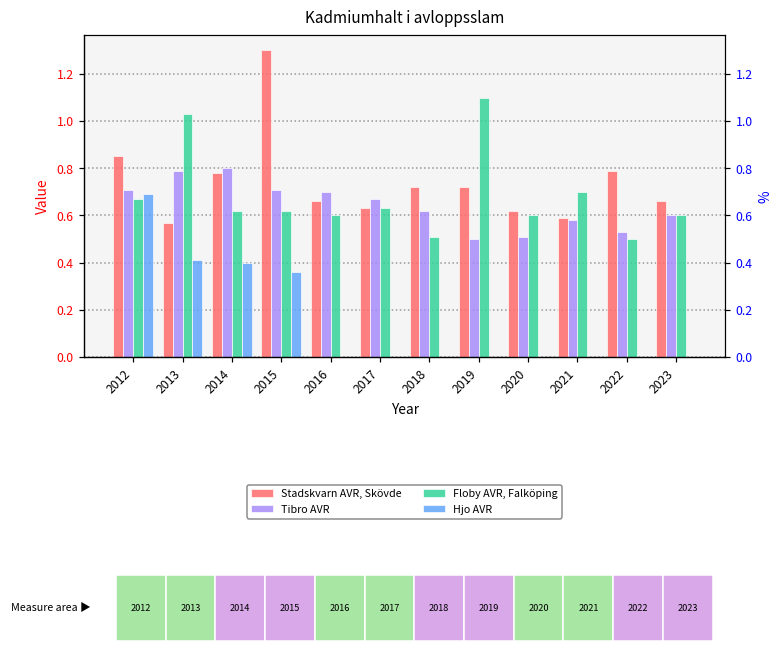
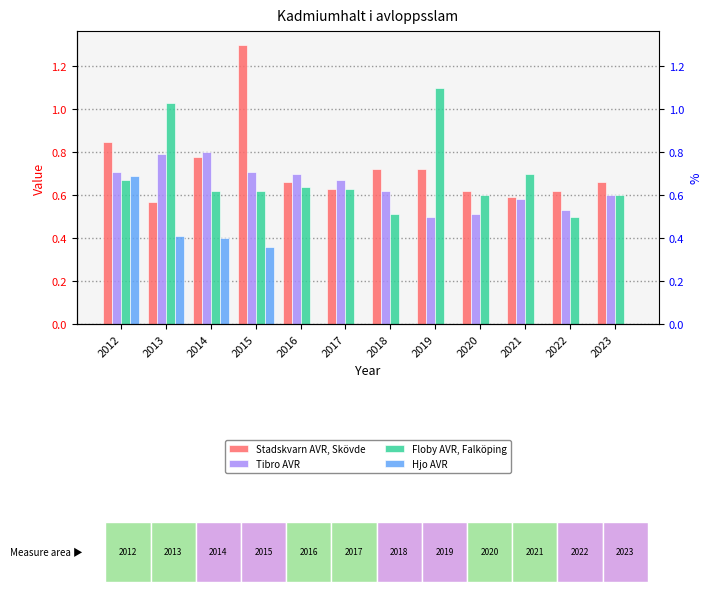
  {
    "Stadskvarn AVR, Skövde": {
      "2012": 0.85,
      "2013": 0.57,
      "2014": 0.78,
      "2015": 1.30,
      "2016": 0.66,
      "2017": 0.63,
      "2018": 0.72,
      "2019": 0.72,
      "2020": 0.62,
      "2021": 0.59,
-     "2022": 0.79,
+     "2022": 0.62,
      "2023": 0.66
    },
    "Tibro AVR": {
      "2012": 0.71,
      "2013": 0.79,
      "2014": 0.80,
      "2015": 0.71,
      "2016": 0.70,
      "2017": 0.67,
      "2018": 0.62,
      "2019": 0.50,
      "2020": 0.51,
      "2021": 0.58,
      "2022": 0.53,
      "2023": 0.60
    },
    "Floby AVR, Falköping": {
      "2012": 0.67,
      "2013": 1.03,
      "2014": 0.62,
      "2015": 0.62,
-     "2016": 0.60,
+     "2016": 0.64,
      "2017": 0.63,
      "2018": 0.51,
      "2019": 1.10,
      "2020": 0.60,
      "2021": 0.70,
      "2022": 0.50,
      "2023": 0.60
    },
    "Hjo AVR": {
      "2012": 0.69,
      "2013": 0.41,
      "2014": 0.40,
      "2015": 0.36,
      "2016": 0.00,
      "2017": 0.00,
      "2018": 0.00,
      "2019": 0.00,
      "2020": 0.00,
      "2021": 0.00,
      "2022": 0.00,
      "2023": 0.00
    }
  }
